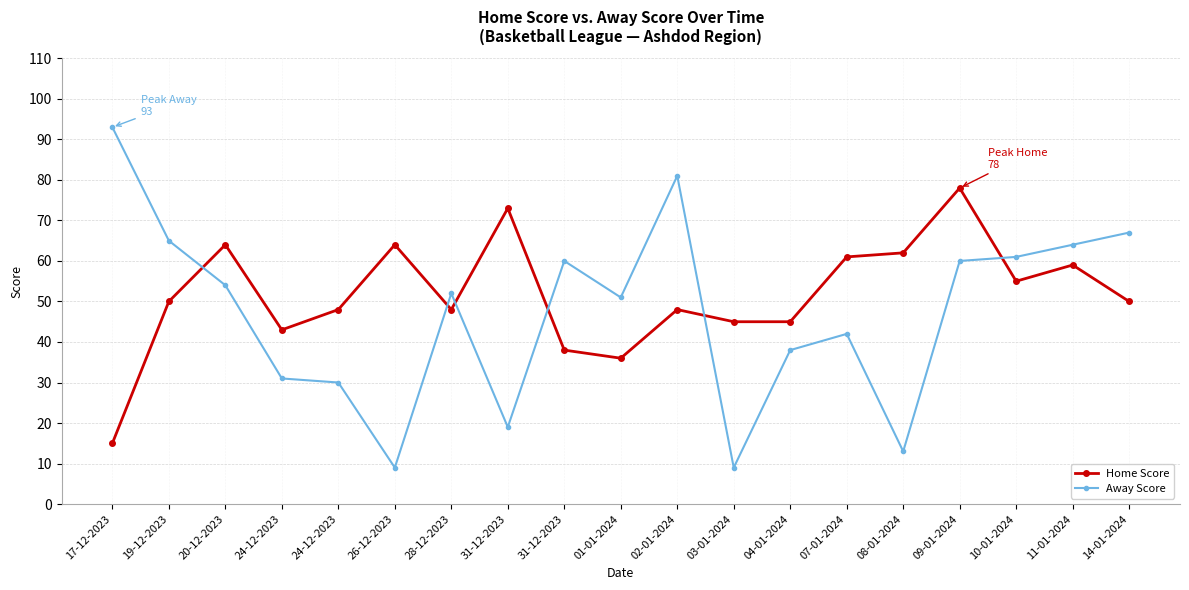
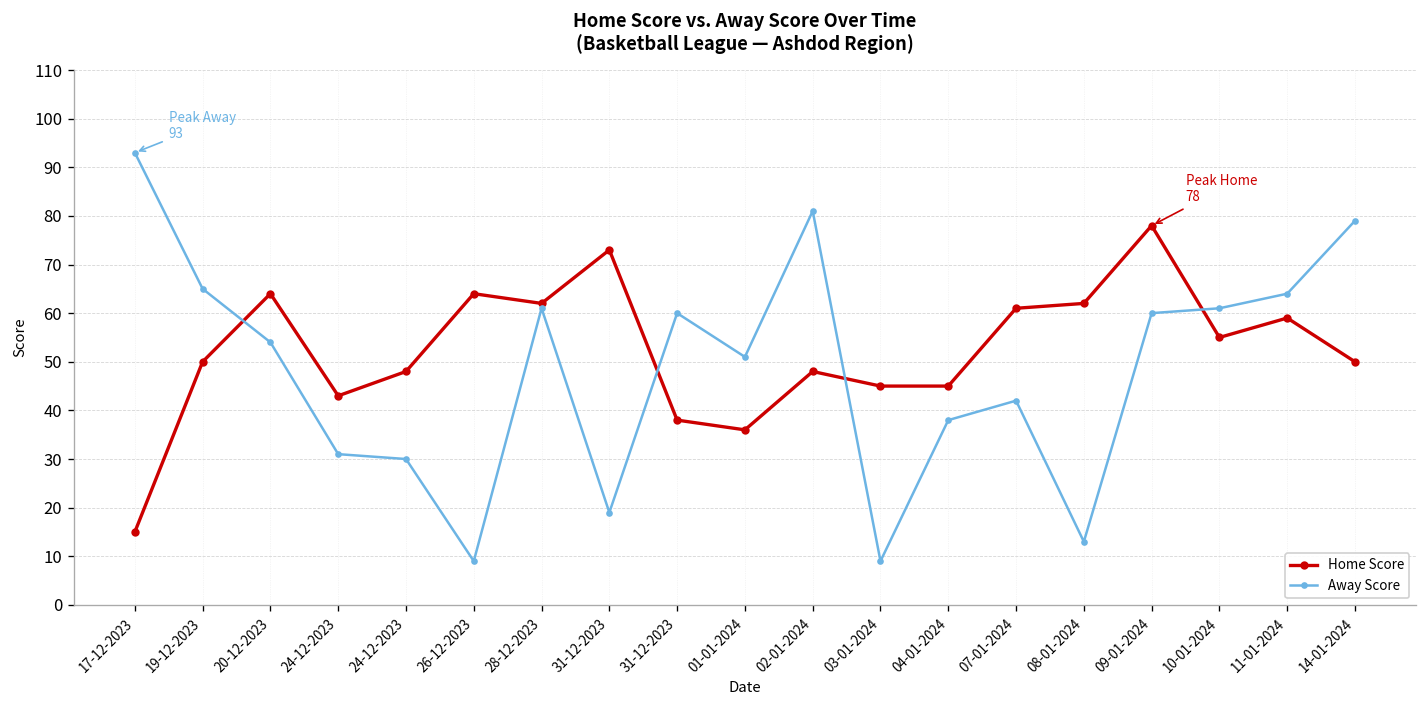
  {
    "Home Score": {
      "17-12-2023": 15,
      "19-12-2023": 50,
      "20-12-2023": 64,
      "26-12-2023": 64,
-     "28-12-2023": 48,
+     "28-12-2023": 62,
      "01-01-2024": 36,
      "02-01-2024": 48,
      "03-01-2024": 45,
      "04-01-2024": 45,
      "07-01-2024": 61,
      "08-01-2024": 62,
      "10-01-2024": 55,
      "11-01-2024": 59,
      "14-01-2024": 50
    },
    "Away Score": {
      "19-12-2023": 65,
      "20-12-2023": 54,
      "26-12-2023": 9,
-     "28-12-2023": 52,
+     "28-12-2023": 61,
      "01-01-2024": 51,
      "02-01-2024": 81,
      "03-01-2024": 9,
      "04-01-2024": 38,
      "07-01-2024": 42,
      "08-01-2024": 13,
      "09-01-2024": 60,
      "10-01-2024": 61,
      "11-01-2024": 64,
-     "14-01-2024": 67
+     "14-01-2024": 79
    }
  }
